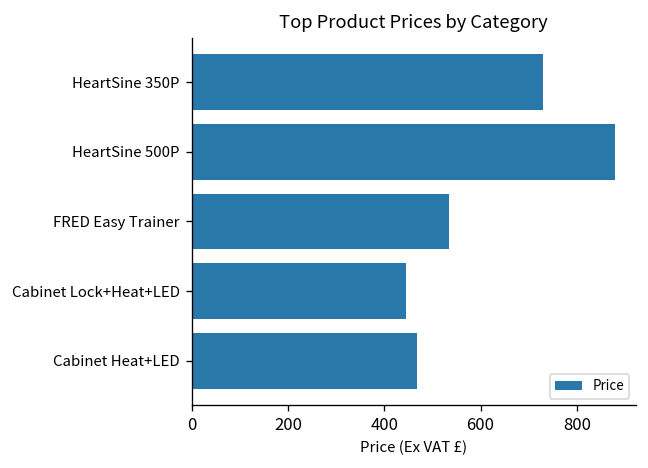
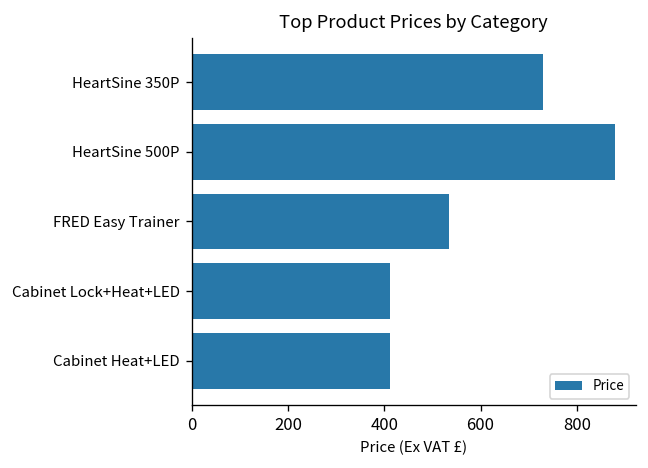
  {
    "HeartSine 350P": 730,
    "HeartSine 500P": 880,
    "FRED Easy Trainer": 530,
-   "Cabinet Lock+Heat+LED": 440,
-   "Cabinet Heat+LED": 470
+   "Cabinet Lock+Heat+LED": 410,
+   "Cabinet Heat+LED": 410
  }
